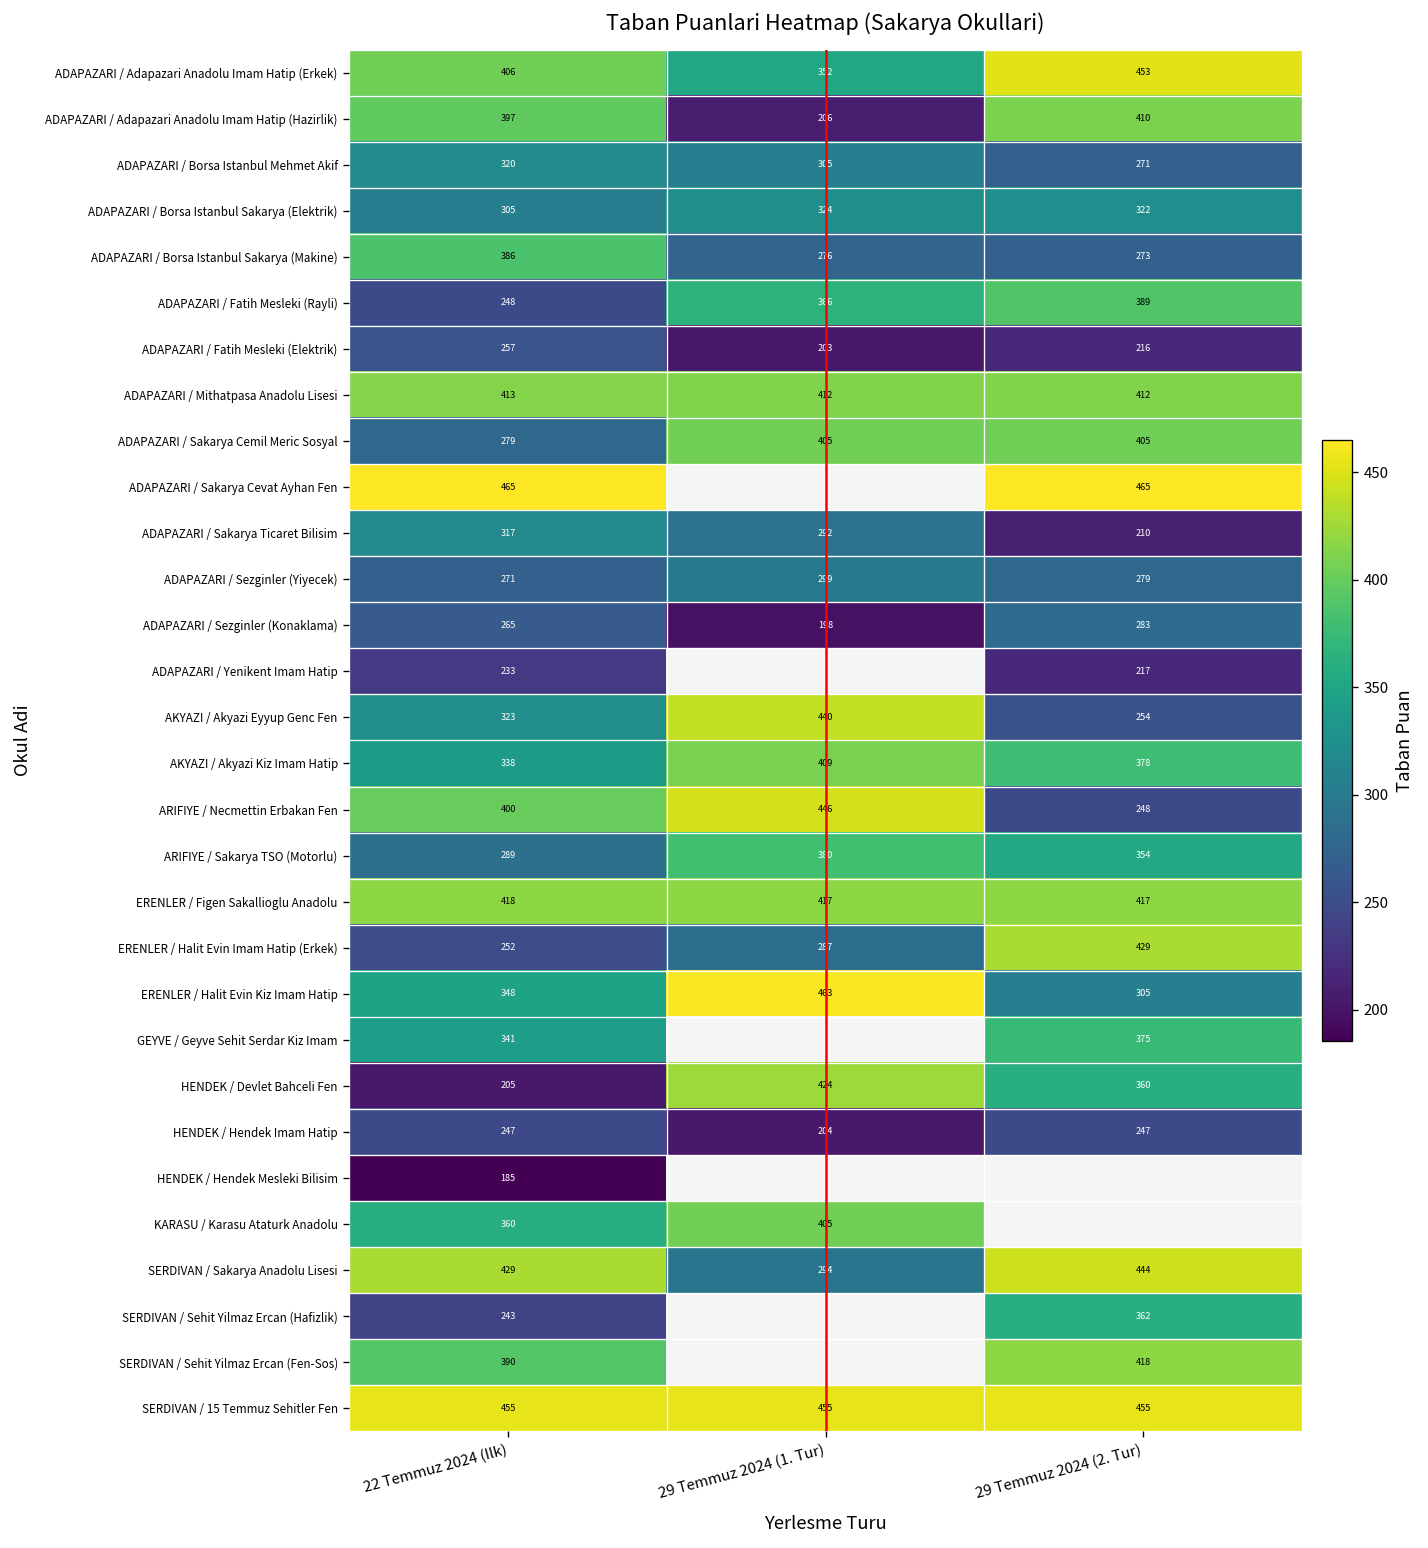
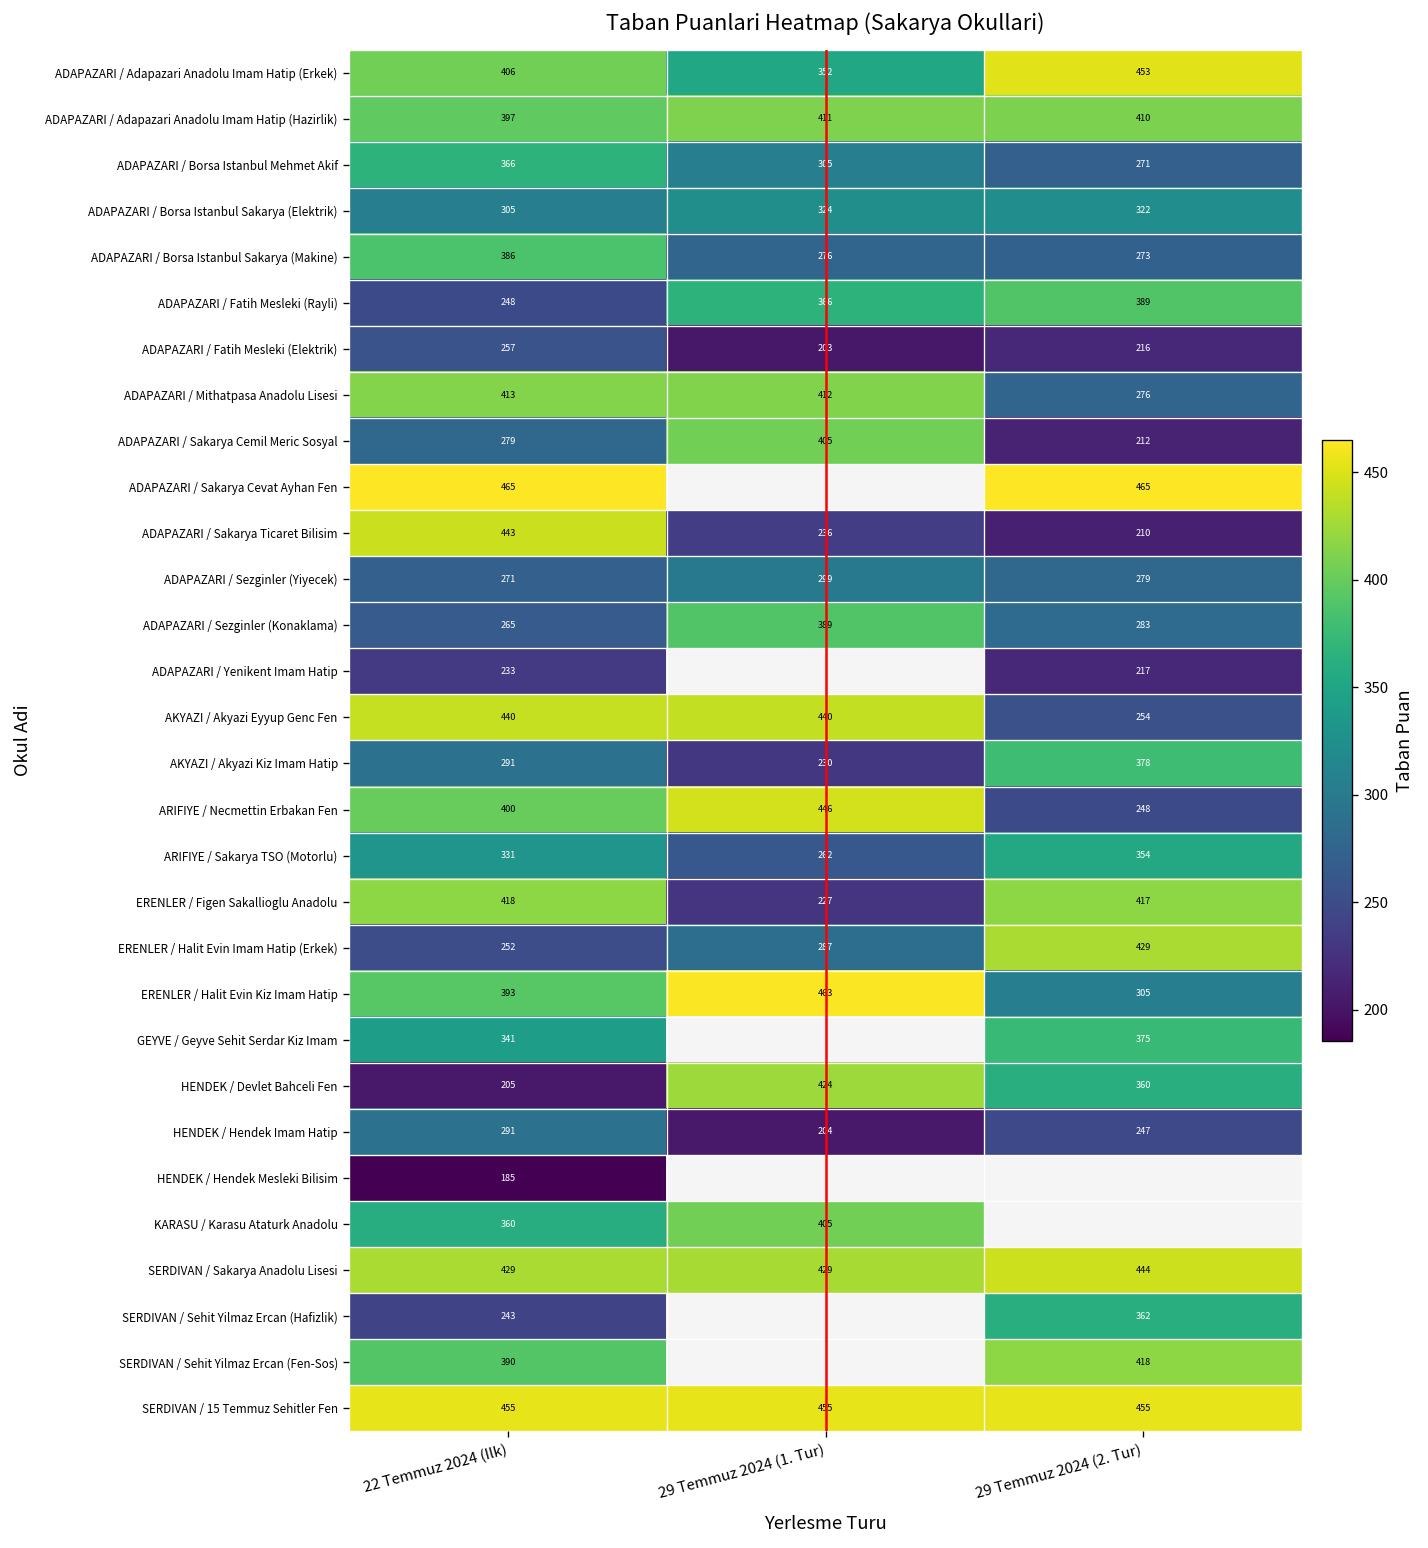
  {
    "ADAPAZARI / Adapazari Anadolu Imam Hatip (Erkek)": {
      "22 Temmuz 2024 (Ilk)": 406,
      "29 Temmuz 2024 (1. Tur)": 352,
      "29 Temmuz 2024 (2. Tur)": 453
    },
    "ADAPAZARI / Adapazari Anadolu Imam Hatip (Hazirlik)": {
      "22 Temmuz 2024 (Ilk)": 397,
-     "29 Temmuz 2024 (1. Tur)": 206,
+     "29 Temmuz 2024 (1. Tur)": 411,
      "29 Temmuz 2024 (2. Tur)": 410
    },
    "ADAPAZARI / Borsa Istanbul Mehmet Akif": {
-     "22 Temmuz 2024 (Ilk)": 320,
+     "22 Temmuz 2024 (Ilk)": 366,
      "29 Temmuz 2024 (1. Tur)": 305,
      "29 Temmuz 2024 (2. Tur)": 271
    },
    "ADAPAZARI / Borsa Istanbul Sakarya (Elektrik)": {
      "22 Temmuz 2024 (Ilk)": 305,
      "29 Temmuz 2024 (1. Tur)": 324,
      "29 Temmuz 2024 (2. Tur)": 322
    },
    "ADAPAZARI / Borsa Istanbul Sakarya (Makine)": {
      "22 Temmuz 2024 (Ilk)": 386,
      "29 Temmuz 2024 (1. Tur)": 276,
      "29 Temmuz 2024 (2. Tur)": 273
    },
    "ADAPAZARI / Fatih Mesleki (Rayli)": {
      "22 Temmuz 2024 (Ilk)": 248,
      "29 Temmuz 2024 (1. Tur)": 366,
      "29 Temmuz 2024 (2. Tur)": 389
    },
    "ADAPAZARI / Fatih Mesleki (Elektrik)": {
      "22 Temmuz 2024 (Ilk)": 257,
      "29 Temmuz 2024 (1. Tur)": 203,
      "29 Temmuz 2024 (2. Tur)": 216
    },
    "ADAPAZARI / Mithatpasa Anadolu Lisesi": {
      "22 Temmuz 2024 (Ilk)": 413,
      "29 Temmuz 2024 (1. Tur)": 412,
-     "29 Temmuz 2024 (2. Tur)": 412
+     "29 Temmuz 2024 (2. Tur)": 276
    },
    "ADAPAZARI / Sakarya Cemil Meric Sosyal": {
      "22 Temmuz 2024 (Ilk)": 279,
      "29 Temmuz 2024 (1. Tur)": 405,
-     "29 Temmuz 2024 (2. Tur)": 405
+     "29 Temmuz 2024 (2. Tur)": 212
    },
    "ADAPAZARI / Sakarya Cevat Ayhan Fen": {
      "22 Temmuz 2024 (Ilk)": 465,
      "29 Temmuz 2024 (2. Tur)": 465
    },
    "ADAPAZARI / Sakarya Ticaret Bilisim": {
-     "22 Temmuz 2024 (Ilk)": 317,
-     "29 Temmuz 2024 (1. Tur)": 292,
+     "22 Temmuz 2024 (Ilk)": 443,
+     "29 Temmuz 2024 (1. Tur)": 236,
      "29 Temmuz 2024 (2. Tur)": 210
    },
    "ADAPAZARI / Sezginler (Yiyecek)": {
      "22 Temmuz 2024 (Ilk)": 271,
      "29 Temmuz 2024 (1. Tur)": 299,
      "29 Temmuz 2024 (2. Tur)": 279
    },
    "ADAPAZARI / Sezginler (Konaklama)": {
      "22 Temmuz 2024 (Ilk)": 265,
-     "29 Temmuz 2024 (1. Tur)": 198,
+     "29 Temmuz 2024 (1. Tur)": 389,
      "29 Temmuz 2024 (2. Tur)": 283
    },
    "ADAPAZARI / Yenikent Imam Hatip": {
      "22 Temmuz 2024 (Ilk)": 233,
      "29 Temmuz 2024 (2. Tur)": 217
    },
    "AKYAZI / Akyazi Eyyup Genc Fen": {
-     "22 Temmuz 2024 (Ilk)": 323,
+     "22 Temmuz 2024 (Ilk)": 440,
      "29 Temmuz 2024 (1. Tur)": 440,
      "29 Temmuz 2024 (2. Tur)": 254
    },
    "AKYAZI / Akyazi Kiz Imam Hatip": {
-     "22 Temmuz 2024 (Ilk)": 338,
-     "29 Temmuz 2024 (1. Tur)": 409,
+     "22 Temmuz 2024 (Ilk)": 291,
+     "29 Temmuz 2024 (1. Tur)": 230,
      "29 Temmuz 2024 (2. Tur)": 378
    },
    "ARIFIYE / Necmettin Erbakan Fen": {
      "22 Temmuz 2024 (Ilk)": 400,
      "29 Temmuz 2024 (1. Tur)": 446,
      "29 Temmuz 2024 (2. Tur)": 248
    },
    "ARIFIYE / Sakarya TSO (Motorlu)": {
-     "22 Temmuz 2024 (Ilk)": 289,
-     "29 Temmuz 2024 (1. Tur)": 380,
+     "22 Temmuz 2024 (Ilk)": 331,
+     "29 Temmuz 2024 (1. Tur)": 262,
      "29 Temmuz 2024 (2. Tur)": 354
    },
    "ERENLER / Figen Sakallioglu Anadolu": {
      "22 Temmuz 2024 (Ilk)": 418,
-     "29 Temmuz 2024 (1. Tur)": 417,
+     "29 Temmuz 2024 (1. Tur)": 227,
      "29 Temmuz 2024 (2. Tur)": 417
    },
    "ERENLER / Halit Evin Imam Hatip (Erkek)": {
      "22 Temmuz 2024 (Ilk)": 252,
      "29 Temmuz 2024 (1. Tur)": 287,
      "29 Temmuz 2024 (2. Tur)": 429
    },
    "ERENLER / Halit Evin Kiz Imam Hatip": {
-     "22 Temmuz 2024 (Ilk)": 348,
+     "22 Temmuz 2024 (Ilk)": 393,
      "29 Temmuz 2024 (1. Tur)": 463,
      "29 Temmuz 2024 (2. Tur)": 305
    },
    "GEYVE / Geyve Sehit Serdar Kiz Imam": {
      "22 Temmuz 2024 (Ilk)": 341,
      "29 Temmuz 2024 (2. Tur)": 375
    },
    "HENDEK / Devlet Bahceli Fen": {
      "22 Temmuz 2024 (Ilk)": 205,
      "29 Temmuz 2024 (1. Tur)": 424,
      "29 Temmuz 2024 (2. Tur)": 360
    },
    "HENDEK / Hendek Imam Hatip": {
-     "22 Temmuz 2024 (Ilk)": 247,
+     "22 Temmuz 2024 (Ilk)": 291,
      "29 Temmuz 2024 (1. Tur)": 204,
      "29 Temmuz 2024 (2. Tur)": 247
    },
    "HENDEK / Hendek Mesleki Bilisim": {
      "22 Temmuz 2024 (Ilk)": 185
    },
    "KARASU / Karasu Ataturk Anadolu": {
      "22 Temmuz 2024 (Ilk)": 360,
      "29 Temmuz 2024 (1. Tur)": 405
    },
    "SERDIVAN / Sakarya Anadolu Lisesi": {
      "22 Temmuz 2024 (Ilk)": 429,
-     "29 Temmuz 2024 (1. Tur)": 294,
+     "29 Temmuz 2024 (1. Tur)": 429,
      "29 Temmuz 2024 (2. Tur)": 444
    },
    "SERDIVAN / Sehit Yilmaz Ercan (Hafizlik)": {
      "22 Temmuz 2024 (Ilk)": 243,
      "29 Temmuz 2024 (2. Tur)": 362
    },
    "SERDIVAN / Sehit Yilmaz Ercan (Fen-Sos)": {
      "22 Temmuz 2024 (Ilk)": 390,
      "29 Temmuz 2024 (2. Tur)": 418
    },
    "SERDIVAN / 15 Temmuz Sehitler Fen": {
      "22 Temmuz 2024 (Ilk)": 455,
      "29 Temmuz 2024 (1. Tur)": 455,
      "29 Temmuz 2024 (2. Tur)": 455
    }
  }
